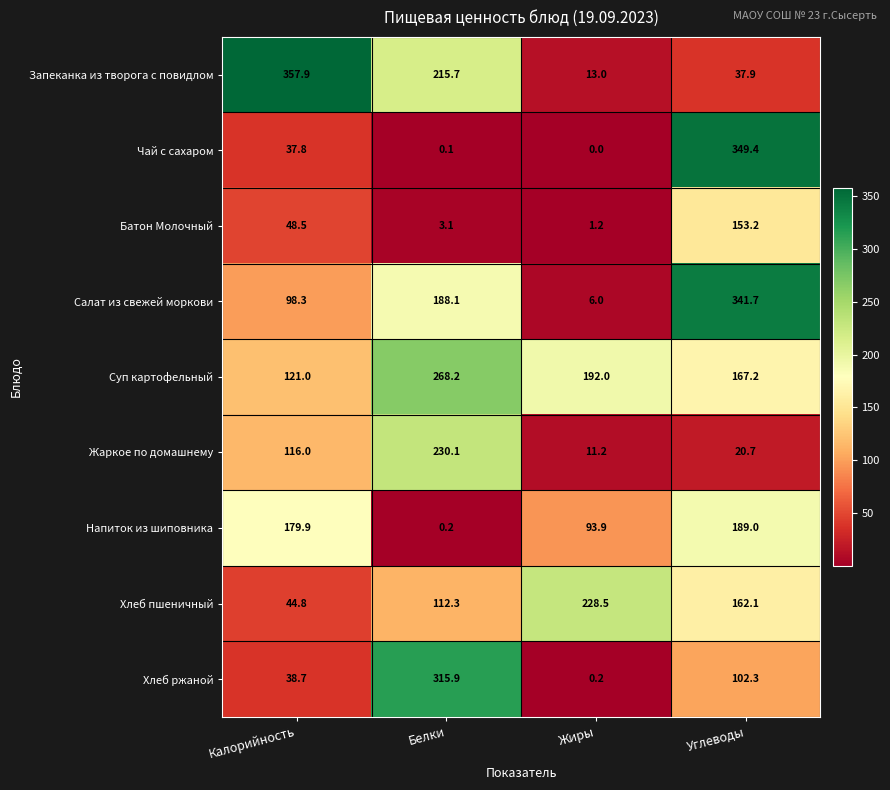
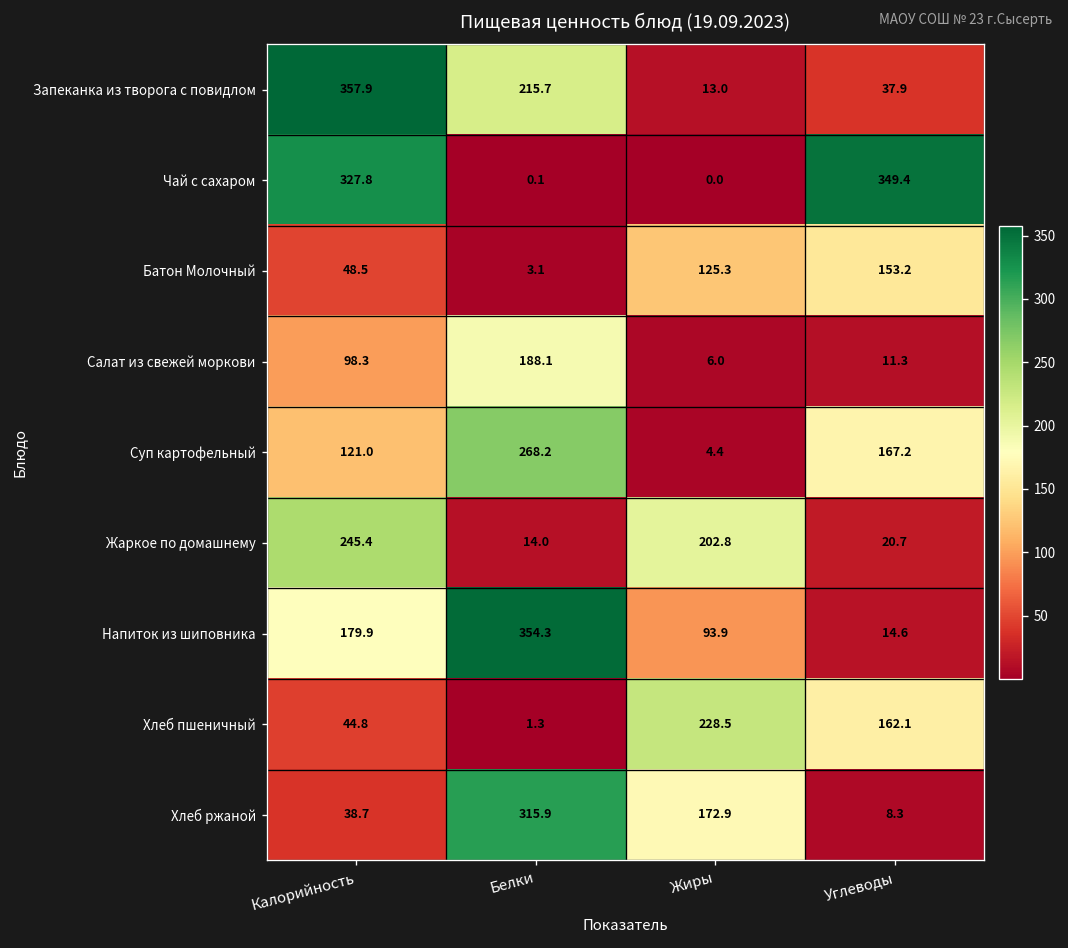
  {
    "Запеканка из творога с повидлом": {
      "Калорийность": 357.9,
      "Белки": 215.7,
      "Жиры": 13.0,
      "Углеводы": 37.9
    },
    "Чай с сахаром": {
-     "Калорийность": 37.8,
+     "Калорийность": 327.8,
      "Белки": 0.1,
      "Жиры": 0.0,
      "Углеводы": 349.4
    },
    "Батон Молочный": {
      "Калорийность": 48.5,
      "Белки": 3.1,
-     "Жиры": 1.2,
+     "Жиры": 125.3,
      "Углеводы": 153.2
    },
    "Салат из свежей моркови": {
      "Калорийность": 98.3,
      "Белки": 188.1,
      "Жиры": 6.0,
-     "Углеводы": 341.7
+     "Углеводы": 11.3
    },
    "Суп картофельный": {
      "Калорийность": 121.0,
      "Белки": 268.2,
-     "Жиры": 192.0,
+     "Жиры": 4.4,
      "Углеводы": 167.2
    },
    "Жаркое по домашнему": {
-     "Калорийность": 116.0,
-     "Белки": 230.1,
-     "Жиры": 11.2,
+     "Калорийность": 245.4,
+     "Белки": 14.0,
+     "Жиры": 202.8,
      "Углеводы": 20.7
    },
    "Напиток из шиповника": {
      "Калорийность": 179.9,
-     "Белки": 0.2,
+     "Белки": 354.3,
      "Жиры": 93.9,
-     "Углеводы": 189.0
+     "Углеводы": 14.6
    },
    "Хлеб пшеничный": {
      "Калорийность": 44.8,
-     "Белки": 112.3,
+     "Белки": 1.3,
      "Жиры": 228.5,
      "Углеводы": 162.1
    },
    "Хлеб ржаной": {
      "Калорийность": 38.7,
      "Белки": 315.9,
-     "Жиры": 0.2,
-     "Углеводы": 102.3
+     "Жиры": 172.9,
+     "Углеводы": 8.3
    }
  }
